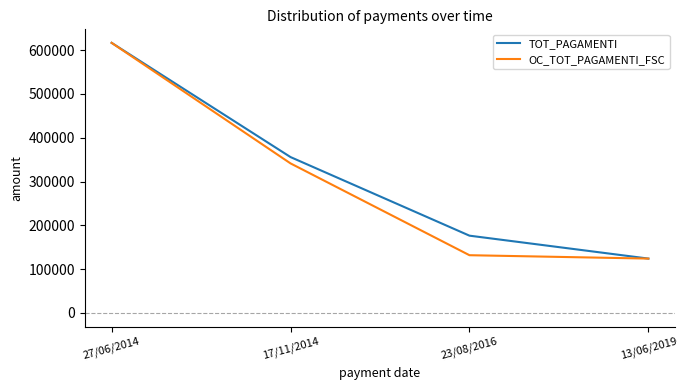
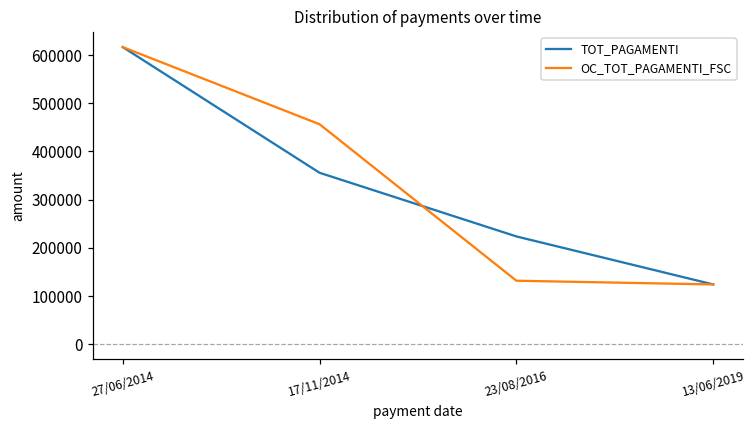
  {
    "TOT_PAGAMENTI": {
      "17/11/2014": 360000,
-     "23/08/2016": 180000
+     "23/08/2016": 220000
    },
    "OC_TOT_PAGAMENTI_FSC": {
-     "17/11/2014": 340000,
+     "17/11/2014": 460000,
      "23/08/2016": 130000
    }
  }
